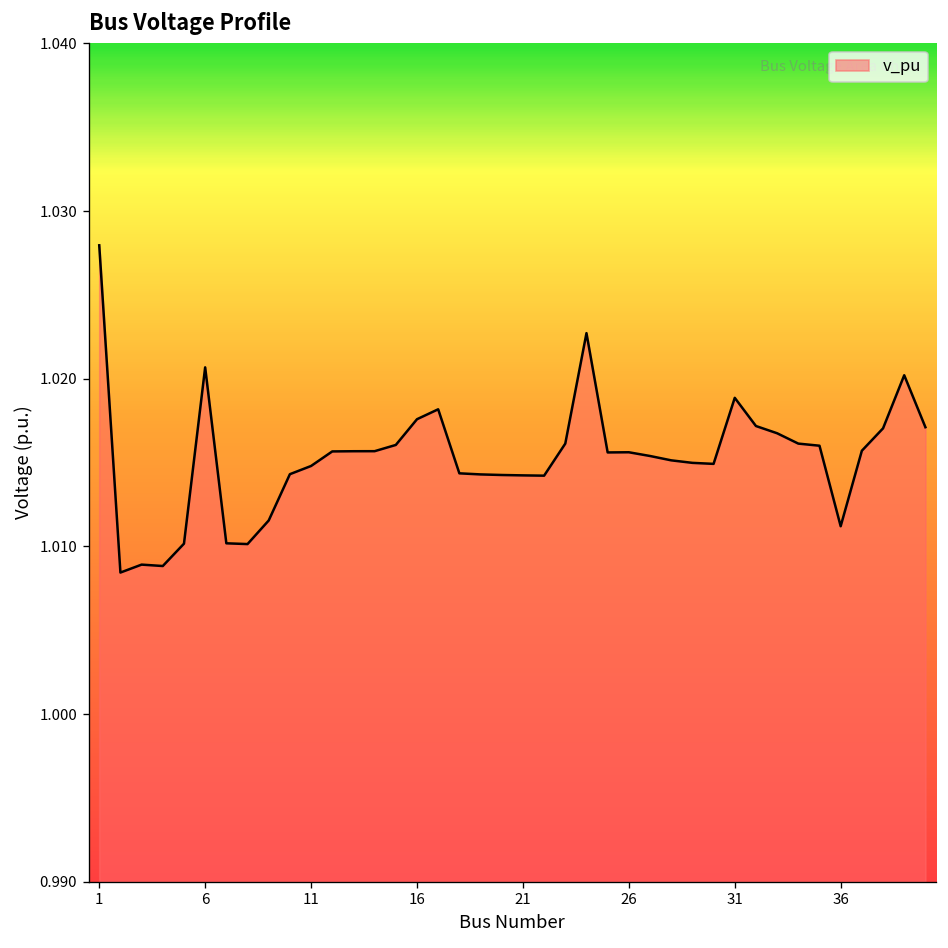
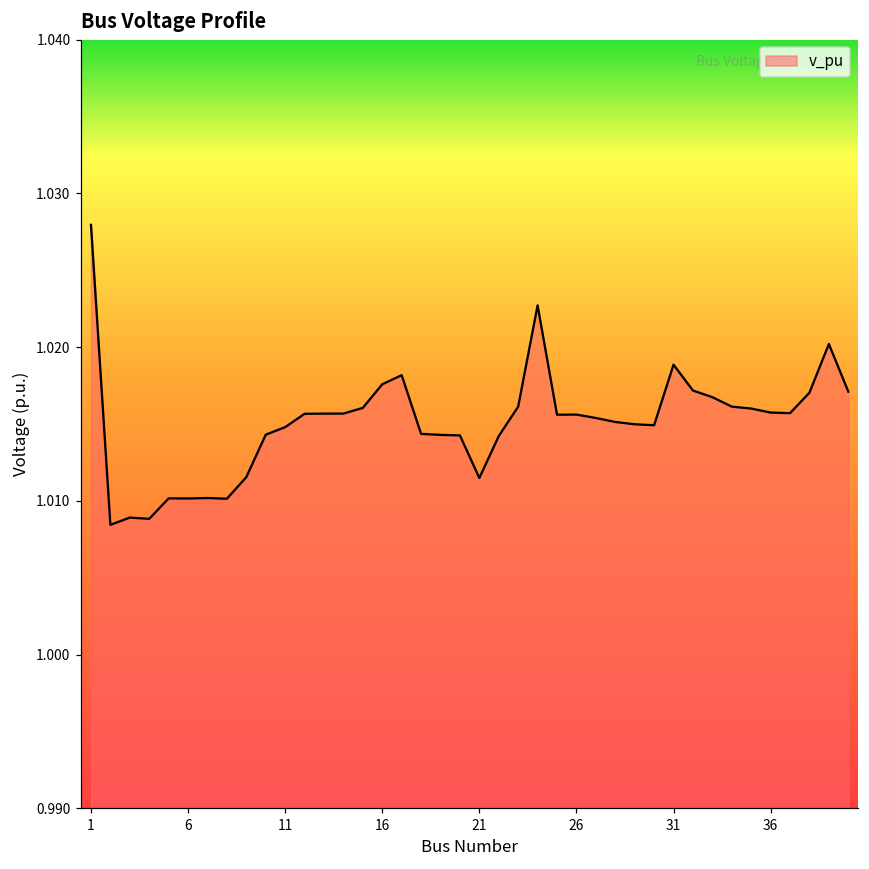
  {
    "1": 1.0280,
-   "6": 1.0207,
+   "6": 1.0102,
    "11": 1.0148,
    "16": 1.0176,
-   "21": 1.0142,
+   "21": 1.0115,
    "26": 1.0156,
    "31": 1.0189,
-   "36": 1.0112
+   "36": 1.0157
  }
